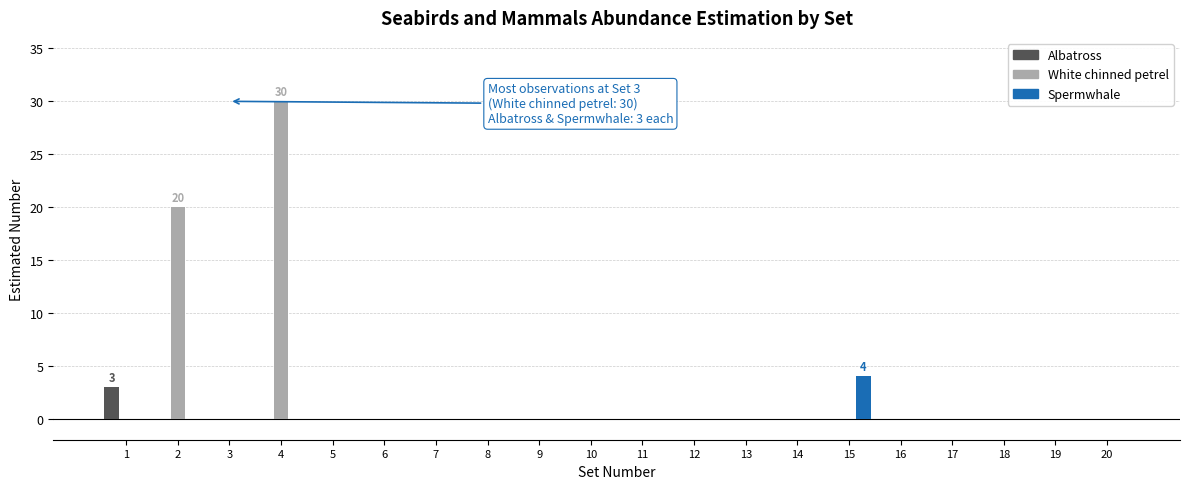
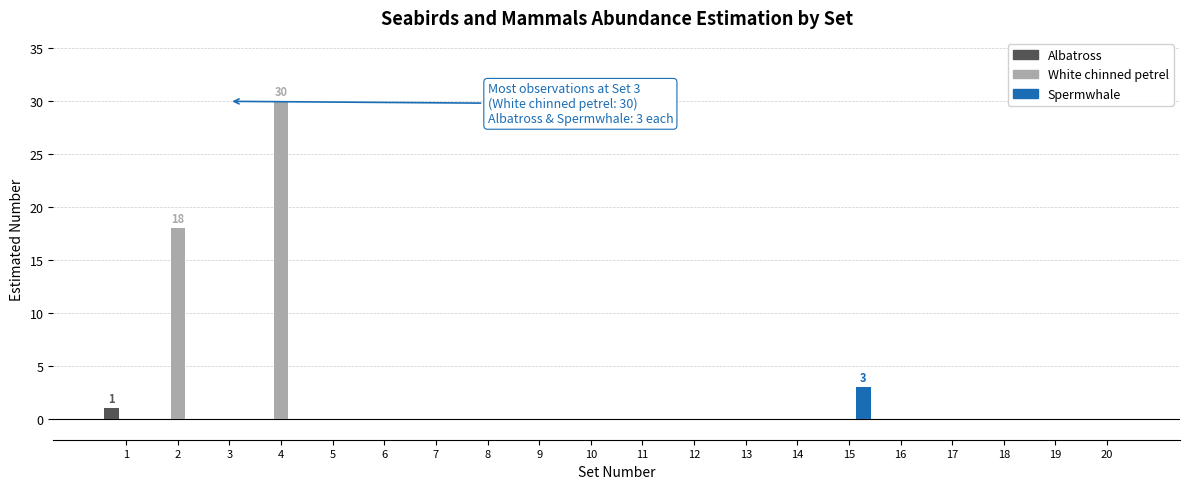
  {
    "Albatross": {
-     "1": 3
+     "1": 1
    },
    "White chinned petrel": {
-     "2": 20
+     "2": 18
    },
    "Spermwhale": {
-     "15": 4
+     "15": 3
    }
  }
